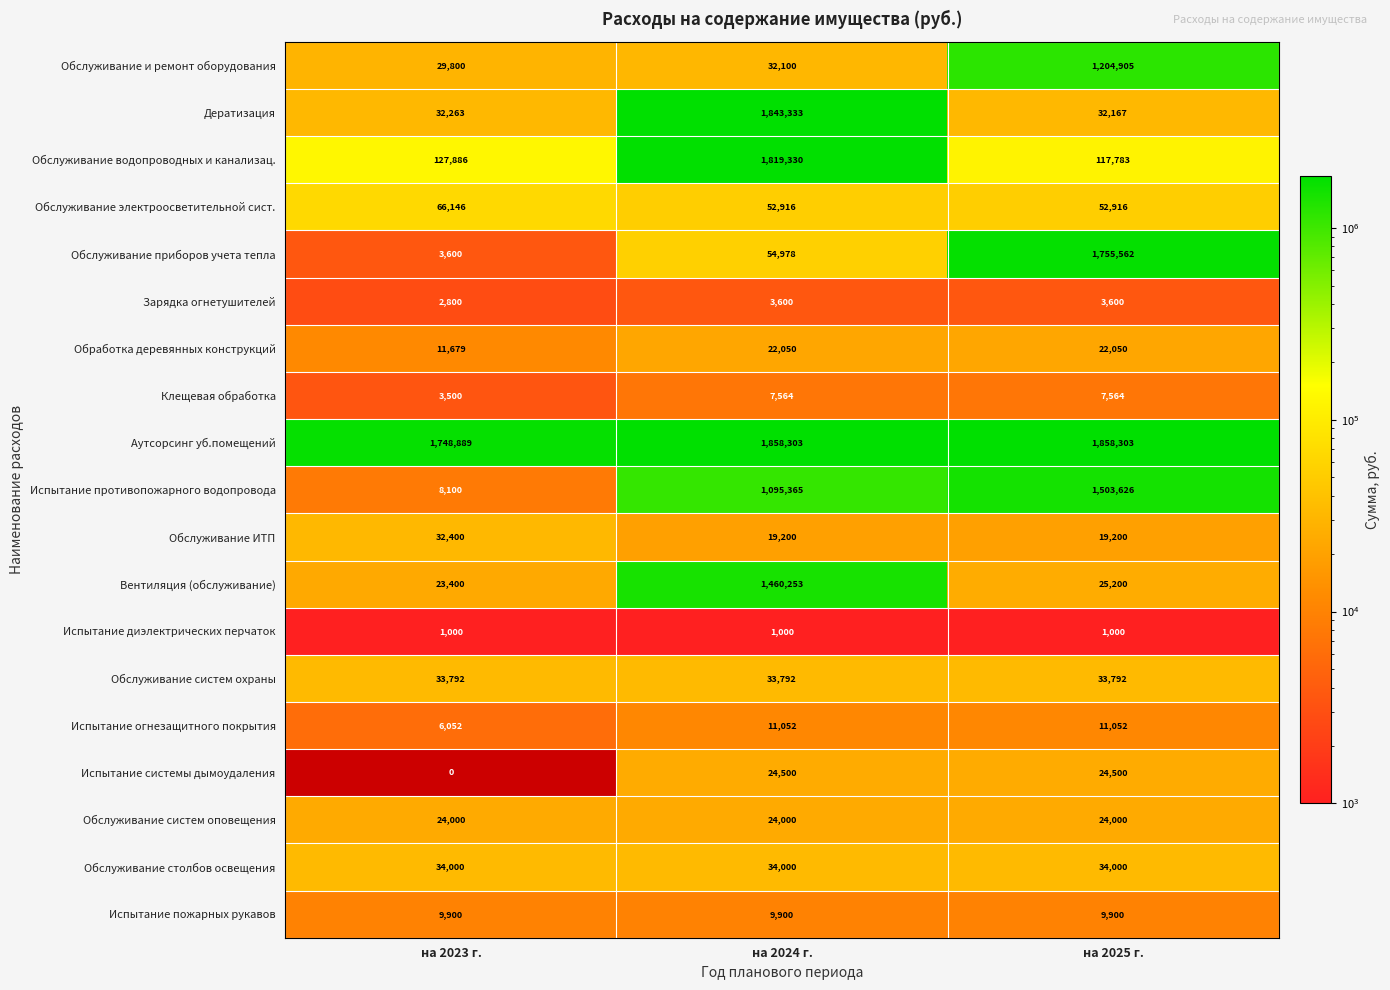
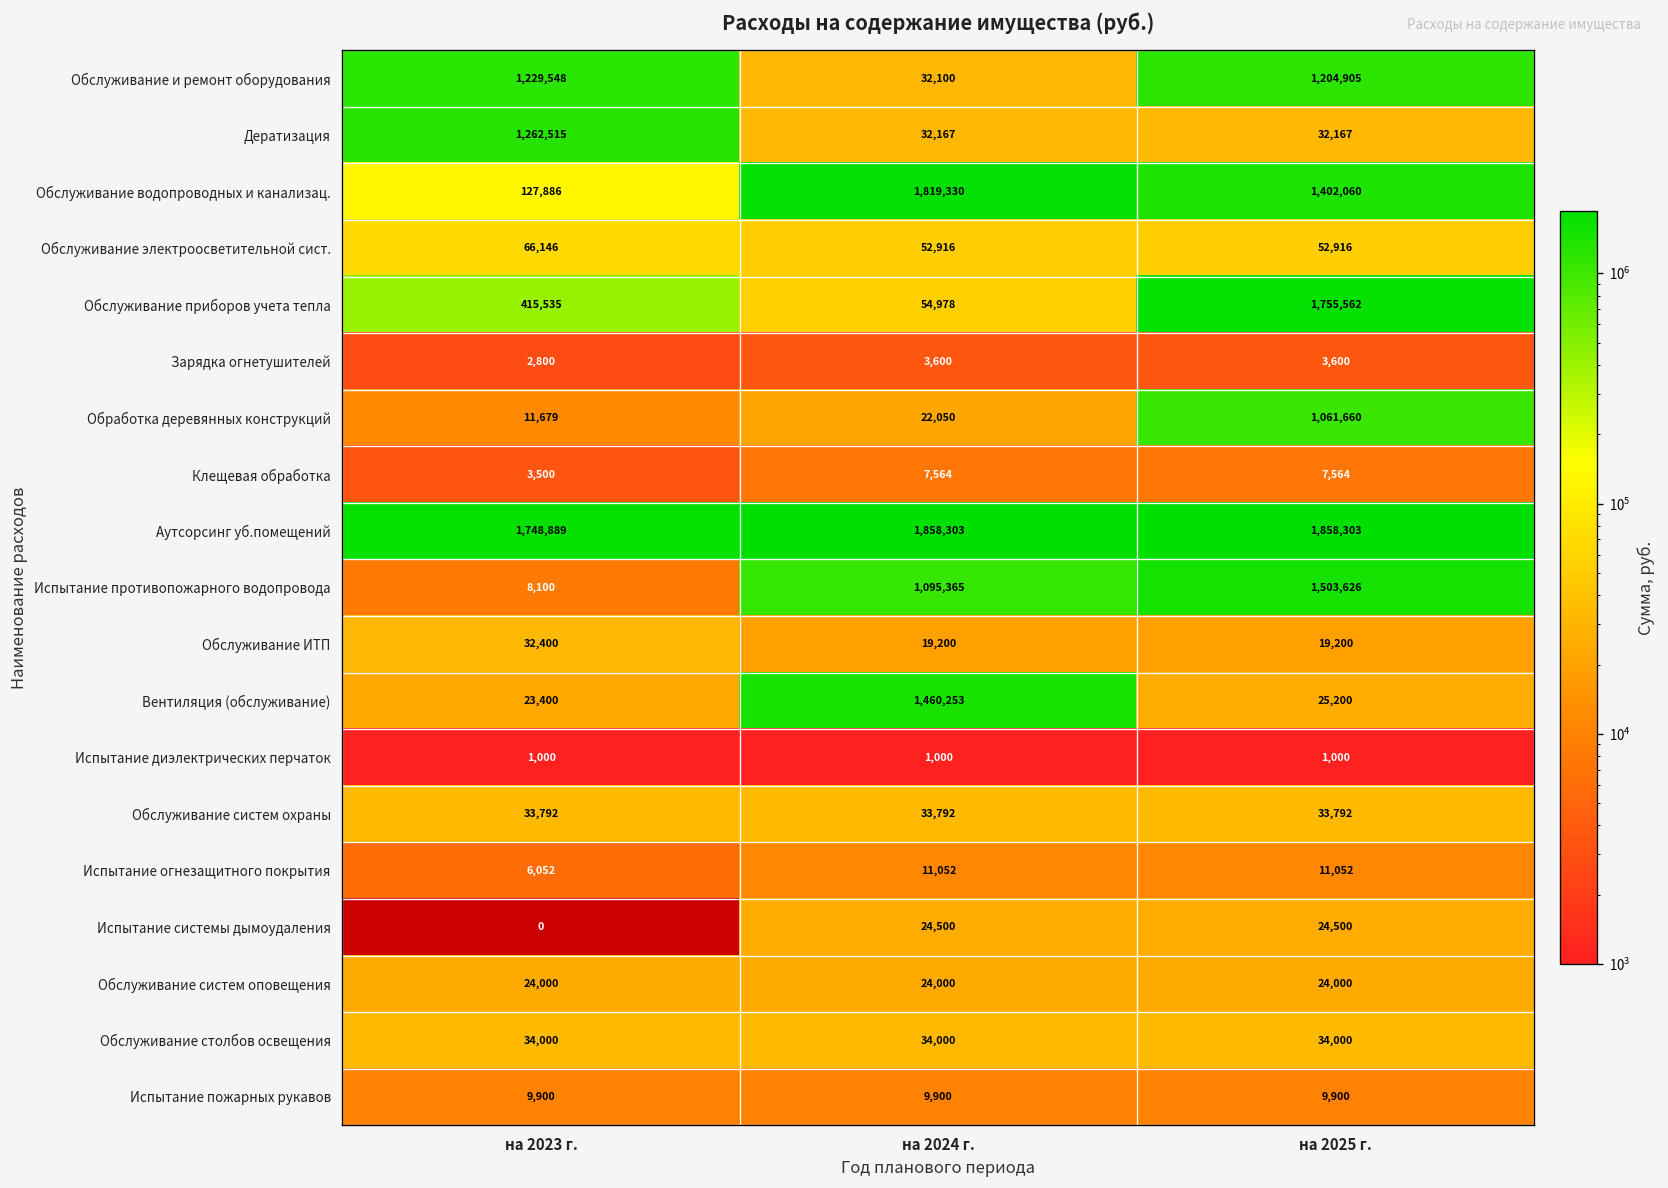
  {
    "Обслуживание и ремонт оборудования": {
-     "на 2023 г.": "29,800",
+     "на 2023 г.": "1,229,548",
      "на 2024 г.": "32,100",
      "на 2025 г.": "1,204,905"
    },
    "Дератизация": {
-     "на 2023 г.": "32,263",
-     "на 2024 г.": "1,843,333",
+     "на 2023 г.": "1,262,515",
+     "на 2024 г.": "32,167",
      "на 2025 г.": "32,167"
    },
    "Обслуживание водопроводных и канализац.": {
      "на 2023 г.": "127,886",
      "на 2024 г.": "1,819,330",
-     "на 2025 г.": "117,783"
+     "на 2025 г.": "1,402,060"
    },
    "Обслуживание электроосветительной сист.": {
      "на 2023 г.": "66,146",
      "на 2024 г.": "52,916",
      "на 2025 г.": "52,916"
    },
    "Обслуживание приборов учета тепла": {
-     "на 2023 г.": "3,600",
+     "на 2023 г.": "415,535",
      "на 2024 г.": "54,978",
      "на 2025 г.": "1,755,562"
    },
    "Зарядка огнетушителей": {
      "на 2023 г.": "2,800",
      "на 2024 г.": "3,600",
      "на 2025 г.": "3,600"
    },
    "Обработка деревянных конструкций": {
      "на 2023 г.": "11,679",
      "на 2024 г.": "22,050",
-     "на 2025 г.": "22,050"
+     "на 2025 г.": "1,061,660"
    },
    "Клещевая обработка": {
      "на 2023 г.": "3,500",
      "на 2024 г.": "7,564",
      "на 2025 г.": "7,564"
    },
    "Аутсорсинг уб.помещений": {
      "на 2023 г.": "1,748,889",
      "на 2024 г.": "1,858,303",
      "на 2025 г.": "1,858,303"
    },
    "Испытание противопожарного водопровода": {
      "на 2023 г.": "8,100",
      "на 2024 г.": "1,095,365",
      "на 2025 г.": "1,503,626"
    },
    "Обслуживание ИТП": {
      "на 2023 г.": "32,400",
      "на 2024 г.": "19,200",
      "на 2025 г.": "19,200"
    },
    "Вентиляция (обслуживание)": {
      "на 2023 г.": "23,400",
      "на 2024 г.": "1,460,253",
      "на 2025 г.": "25,200"
    },
    "Испытание диэлектрических перчаток": {
      "на 2023 г.": "1,000",
      "на 2024 г.": "1,000",
      "на 2025 г.": "1,000"
    },
    "Обслуживание систем охраны": {
      "на 2023 г.": "33,792",
      "на 2024 г.": "33,792",
      "на 2025 г.": "33,792"
    },
    "Испытание огнезащитного покрытия": {
      "на 2023 г.": "6,052",
      "на 2024 г.": "11,052",
      "на 2025 г.": "11,052"
    },
    "Испытание системы дымоудаления": {
      "на 2024 г.": "24,500",
      "на 2025 г.": "24,500"
    },
    "Обслуживание систем оповещения": {
      "на 2023 г.": "24,000",
      "на 2024 г.": "24,000",
      "на 2025 г.": "24,000"
    },
    "Обслуживание столбов освещения": {
      "на 2023 г.": "34,000",
      "на 2024 г.": "34,000",
      "на 2025 г.": "34,000"
    },
    "Испытание пожарных рукавов": {
      "на 2023 г.": "9,900",
      "на 2024 г.": "9,900",
      "на 2025 г.": "9,900"
    }
  }
